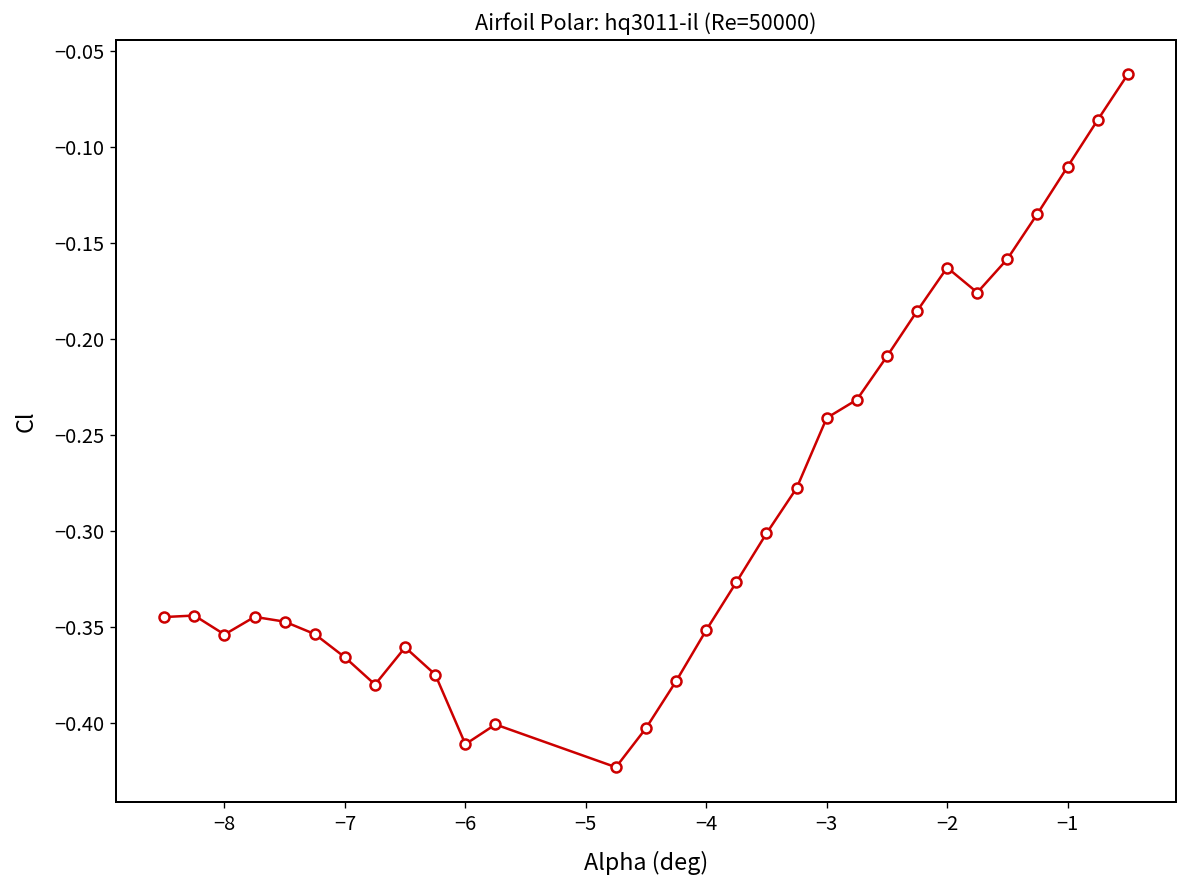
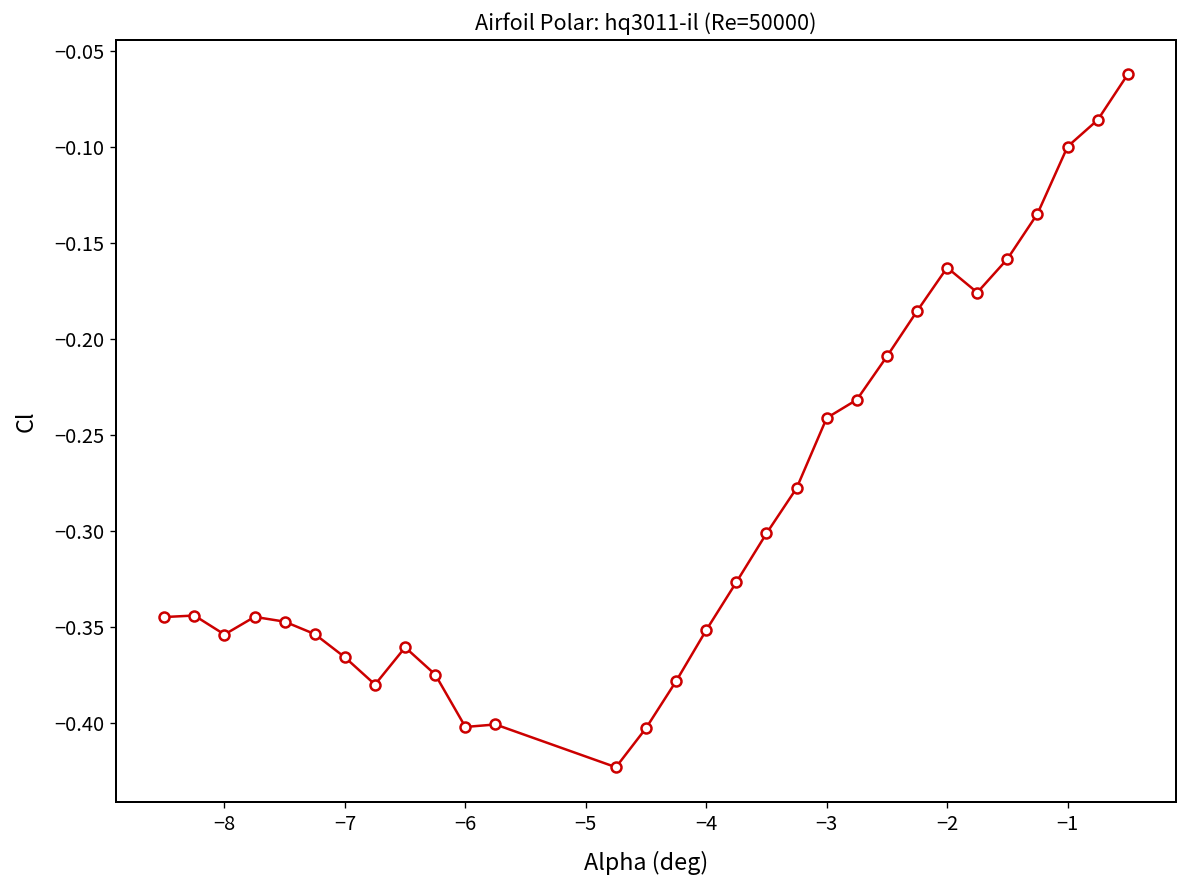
  {
    "−8": -0.354,
    "−7": -0.366,
-   "−6": -0.411,
+   "−6": -0.402,
    "−4": -0.352,
    "−3": -0.241,
    "−2": -0.163,
-   "−1": -0.110
+   "−1": -0.100
  }
